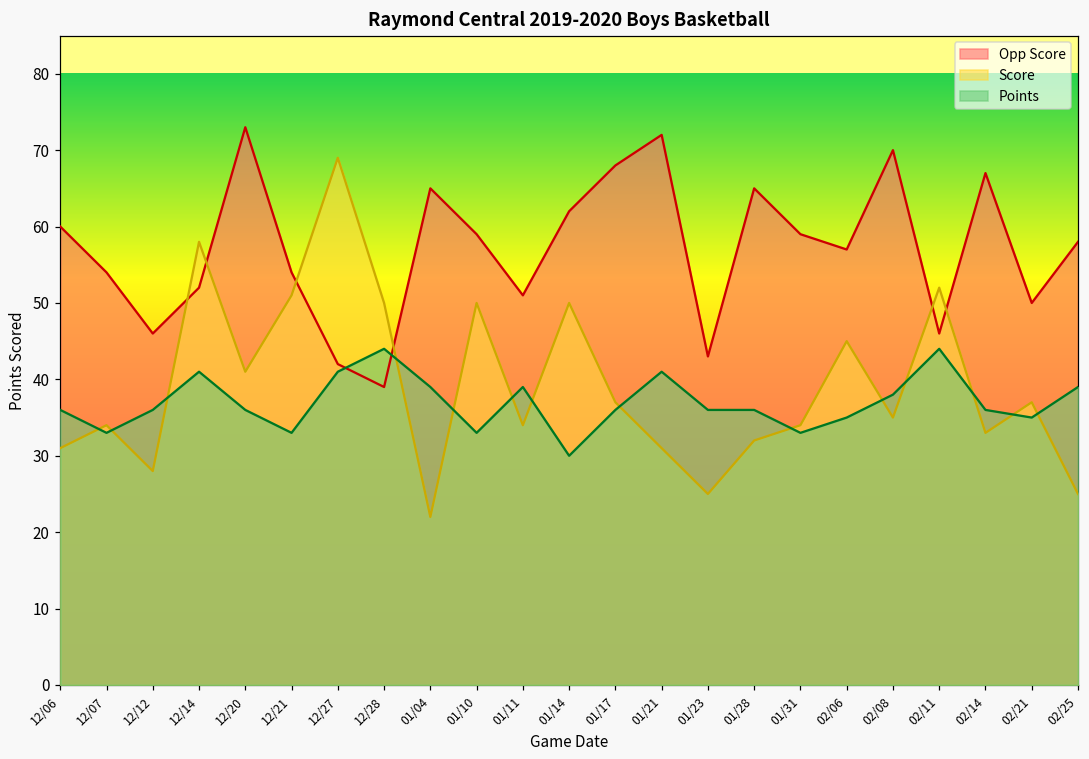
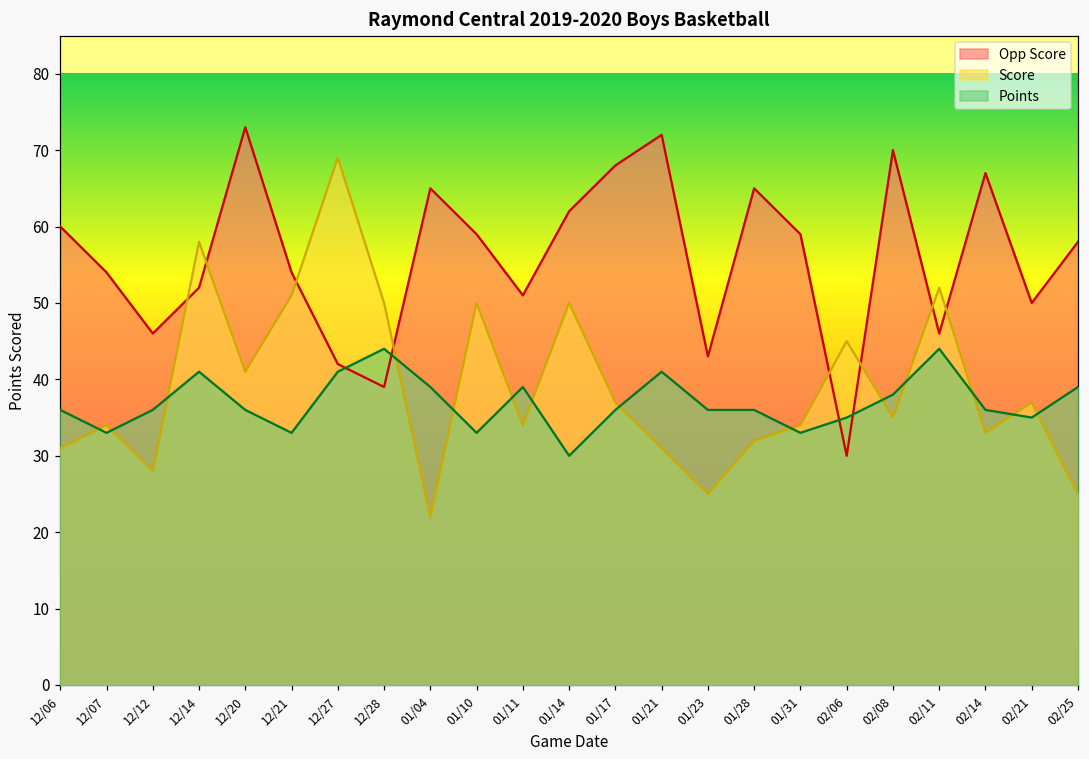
  {
    "Opp Score": {
      "12/06": 60,
      "12/07": 54,
      "12/12": 46,
      "12/14": 52,
      "12/20": 73,
      "12/21": 54,
      "12/27": 42,
      "12/28": 39,
      "01/04": 65,
      "01/10": 59,
      "01/11": 51,
      "01/14": 62,
      "01/17": 68,
      "01/21": 72,
      "01/23": 43,
      "01/28": 65,
      "01/31": 59,
-     "02/06": 57,
+     "02/06": 30,
      "02/08": 70,
      "02/11": 46,
      "02/14": 67,
      "02/21": 50,
      "02/25": 58
    },
    "Score": {
      "12/06": 31,
      "12/07": 34,
      "12/12": 28,
      "12/14": 58,
      "12/20": 41,
      "12/21": 51,
      "12/27": 69,
      "12/28": 50,
      "01/04": 22,
      "01/10": 50,
      "01/11": 34,
      "01/14": 50,
      "01/17": 37,
      "01/21": 31,
      "01/23": 25,
      "01/28": 32,
      "01/31": 34,
      "02/06": 45,
      "02/08": 35,
      "02/11": 52,
      "02/14": 33,
      "02/21": 37,
      "02/25": 25
    },
    "Points": {
      "12/06": 36,
      "12/07": 33,
      "12/12": 36,
      "12/14": 41,
      "12/20": 36,
      "12/21": 33,
      "12/27": 41,
      "12/28": 44,
      "01/04": 39,
      "01/10": 33,
      "01/11": 39,
      "01/14": 30,
      "01/17": 36,
      "01/21": 41,
      "01/23": 36,
      "01/28": 36,
      "01/31": 33,
      "02/06": 35,
      "02/08": 38,
      "02/11": 44,
      "02/14": 36,
      "02/21": 35,
      "02/25": 39
    }
  }
